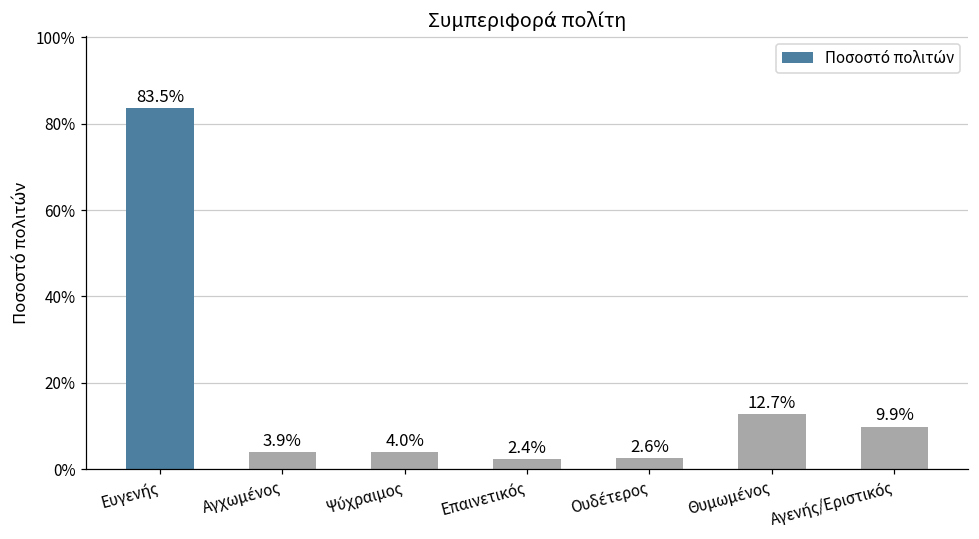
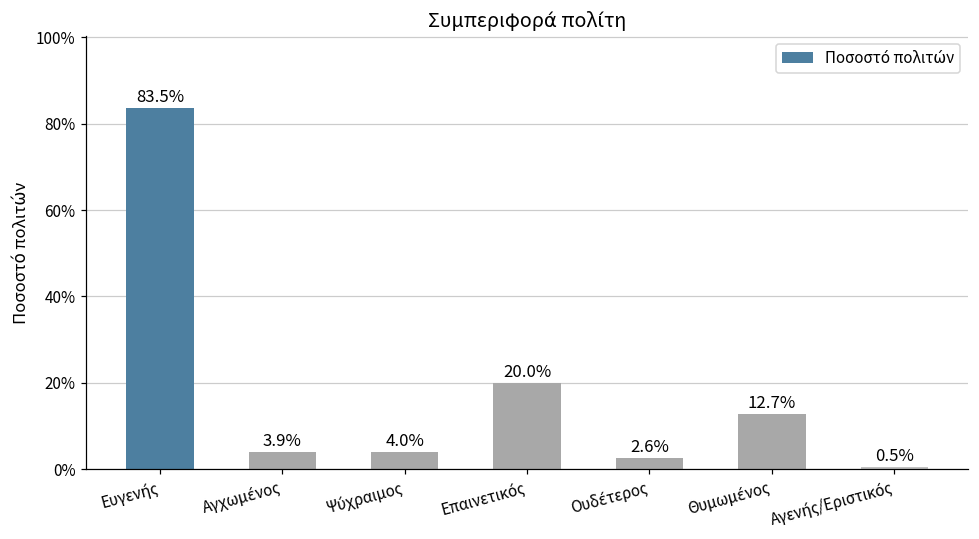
  {
    "Ευγενής": "83.5%",
    "Αγχωμένος": "3.9%",
    "Ψύχραιμος": "4.0%",
-   "Επαινετικός": "2.4%",
+   "Επαινετικός": "20.0%",
    "Ουδέτερος": "2.6%",
    "Θυμωμένος": "12.7%",
-   "Αγενής/Εριστικός": "9.9%"
+   "Αγενής/Εριστικός": "0.5%"
  }
